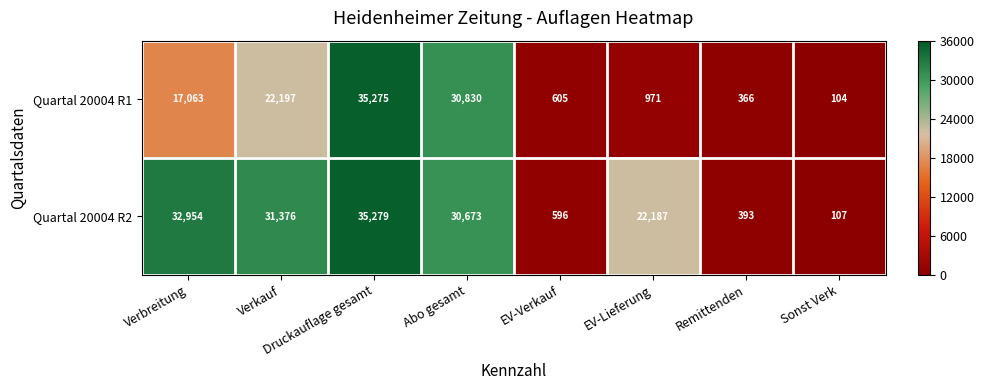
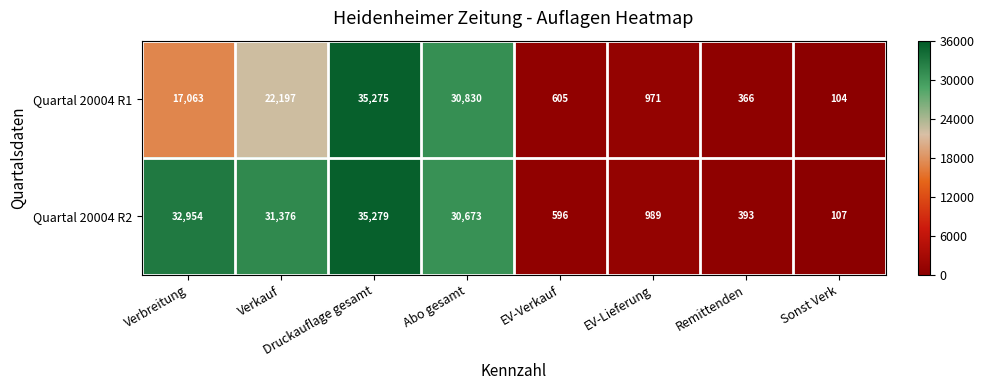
  {
    "Quartal 20004 R1": {
      "Verbreitung": "17,063",
      "Verkauf": "22,197",
      "Druckauflage gesamt": "35,275",
      "Abo gesamt": "30,830",
      "EV-Verkauf": "605",
      "EV-Lieferung": "971",
      "Remittenden": "366",
      "Sonst Verk": "104"
    },
    "Quartal 20004 R2": {
      "Verbreitung": "32,954",
      "Verkauf": "31,376",
      "Druckauflage gesamt": "35,279",
      "Abo gesamt": "30,673",
      "EV-Verkauf": "596",
-     "EV-Lieferung": "22,187",
+     "EV-Lieferung": "989",
      "Remittenden": "393",
      "Sonst Verk": "107"
    }
  }
